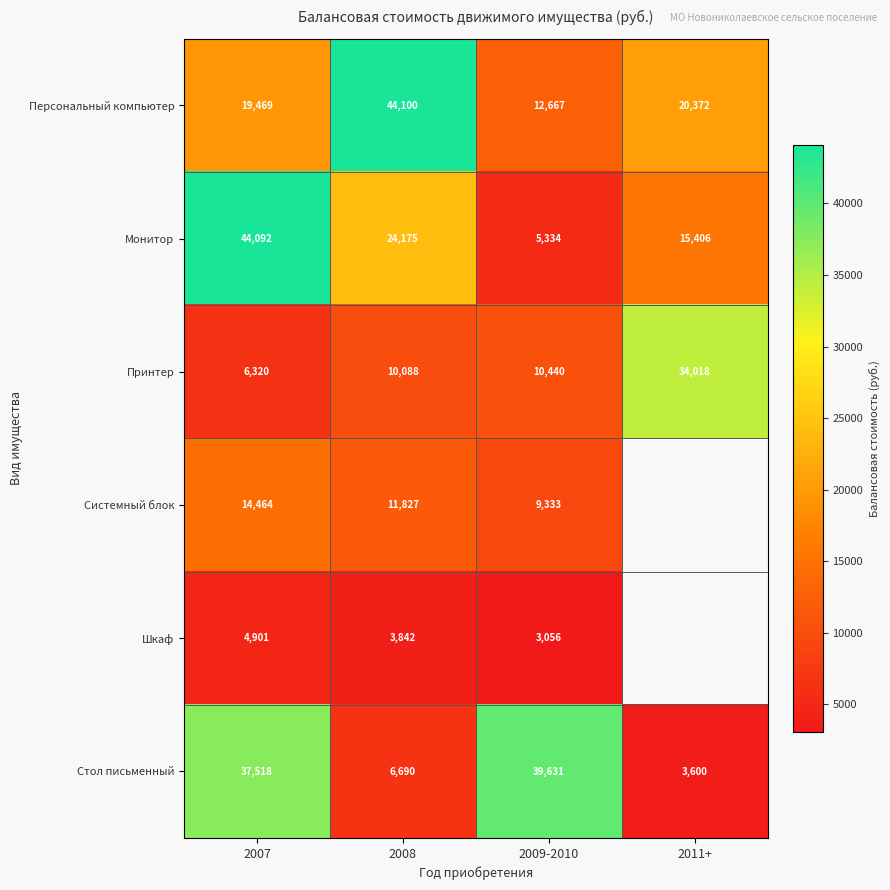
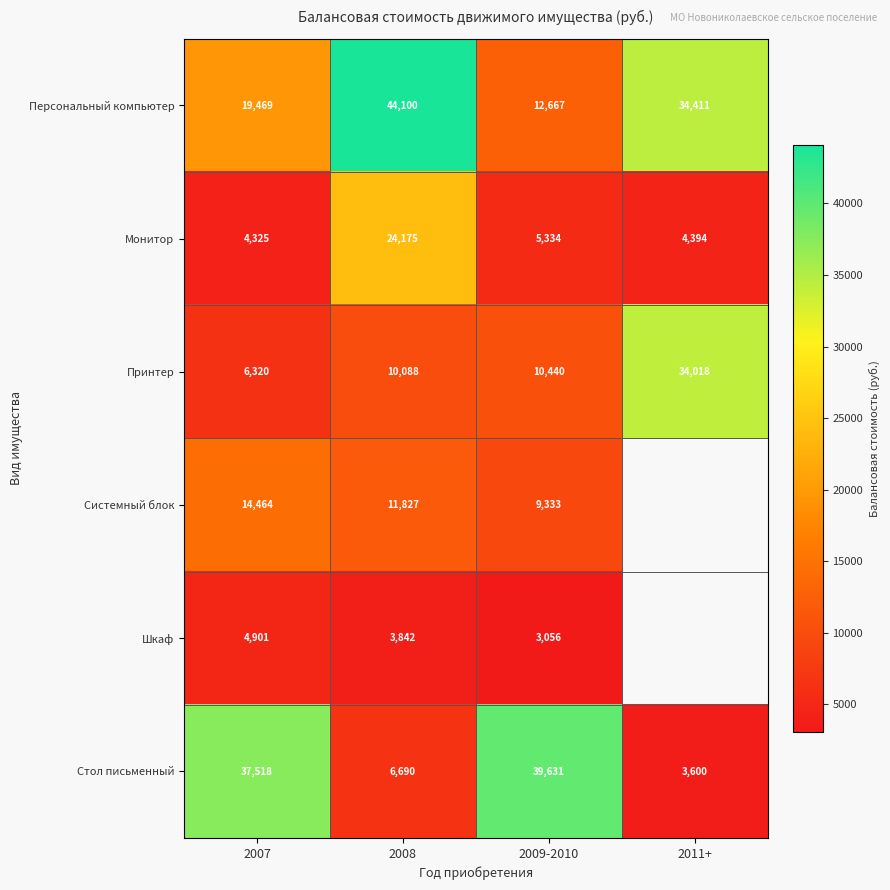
  {
    "Персональный компьютер": {
      "2007": "19,469",
      "2008": "44,100",
      "2009-2010": "12,667",
-     "2011+": "20,372"
+     "2011+": "34,411"
    },
    "Монитор": {
-     "2007": "44,092",
+     "2007": "4,325",
      "2008": "24,175",
      "2009-2010": "5,334",
-     "2011+": "15,406"
+     "2011+": "4,394"
    },
    "Принтер": {
      "2007": "6,320",
      "2008": "10,088",
      "2009-2010": "10,440",
      "2011+": "34,018"
    },
    "Системный блок": {
      "2007": "14,464",
      "2008": "11,827",
      "2009-2010": "9,333"
    },
    "Шкаф": {
      "2007": "4,901",
      "2008": "3,842",
      "2009-2010": "3,056"
    },
    "Стол письменный": {
      "2007": "37,518",
      "2008": "6,690",
      "2009-2010": "39,631",
      "2011+": "3,600"
    }
  }
